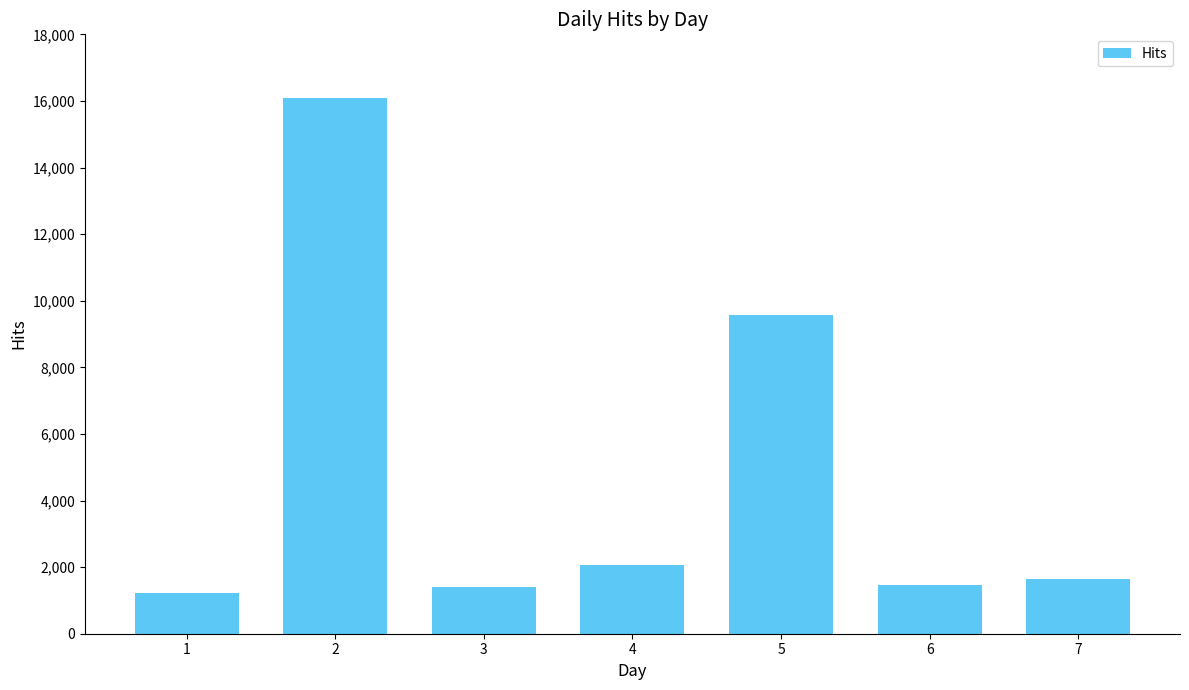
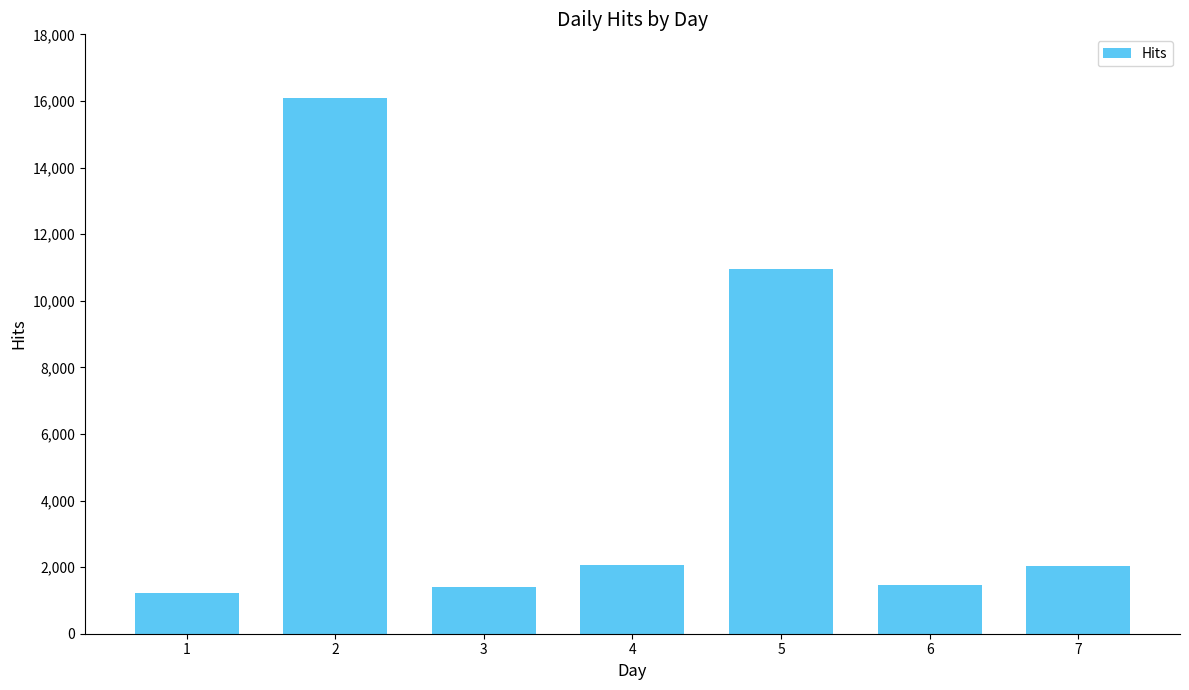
  {
    "1": "1,200",
    "2": "16,100",
    "3": "1,400",
    "4": "2,100",
-   "5": "9,600",
+   "5": "10,900",
    "6": "1,500",
-   "7": "1,600"
+   "7": "2,000"
  }
